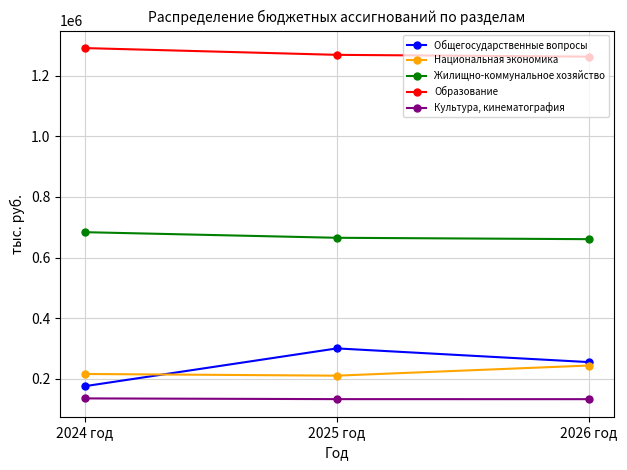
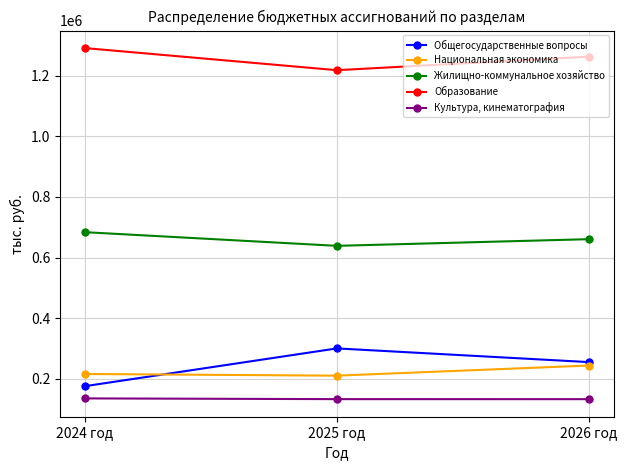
  {
    "Общегосударственные вопросы": {
      "2024 год": 180000,
      "2025 год": 300000,
      "2026 год": 250000
    },
    "Национальная экономика": {
      "2024 год": 220000,
      "2025 год": 210000,
      "2026 год": 240000
    },
    "Жилищно-коммунальное хозяйство": {
      "2024 год": 680000,
-     "2025 год": 670000,
+     "2025 год": 640000,
      "2026 год": 660000
    },
    "Образование": {
      "2024 год": 1290000,
-     "2025 год": 1270000
+     "2025 год": 1220000
    },
    "Культура, кинематография": {
      "2024 год": 130000,
      "2025 год": 130000,
      "2026 год": 130000
    }
  }
